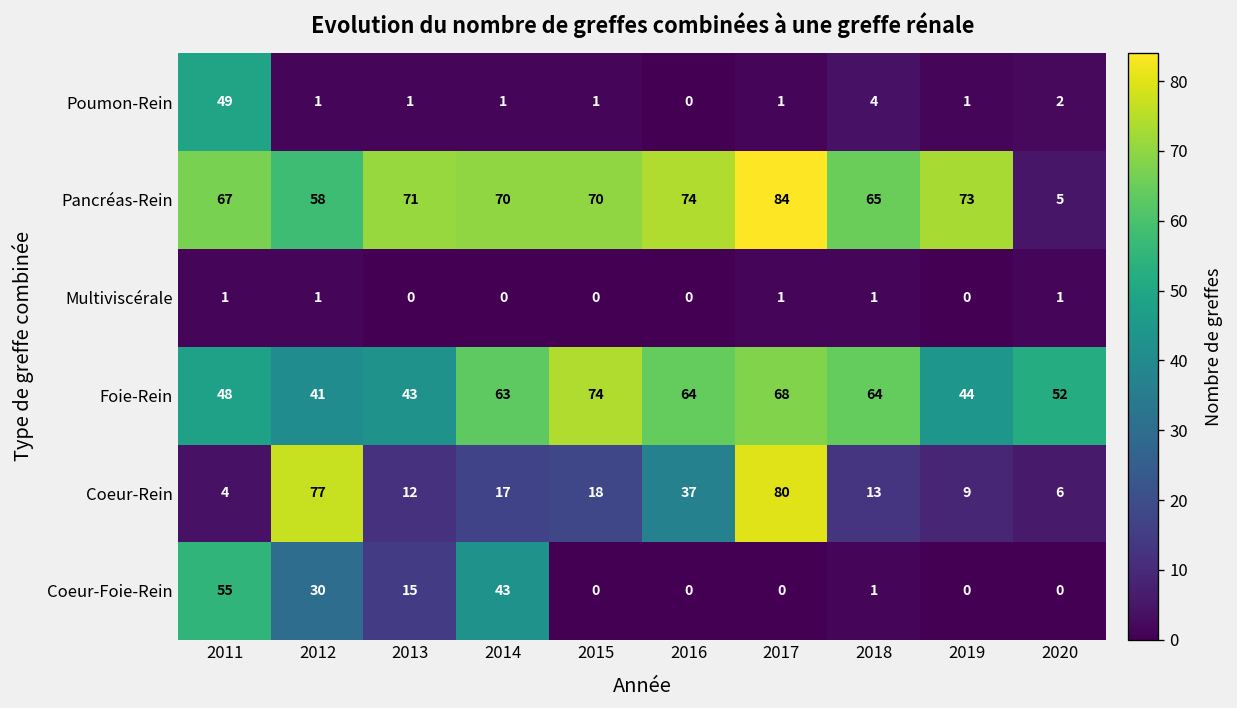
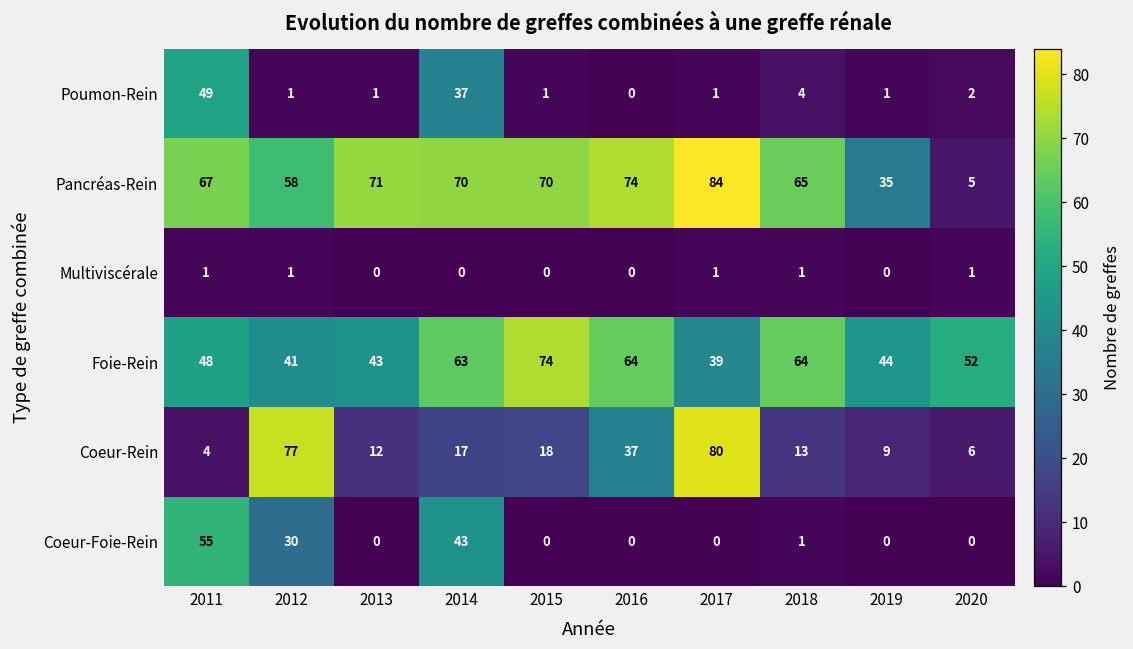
  {
    "Poumon-Rein": {
      "2011": 49,
      "2012": 1,
      "2013": 1,
-     "2014": 1,
+     "2014": 37,
      "2015": 1,
      "2016": 0,
      "2017": 1,
      "2018": 4,
      "2019": 1,
      "2020": 2
    },
    "Pancréas-Rein": {
      "2011": 67,
      "2012": 58,
      "2013": 71,
      "2014": 70,
      "2015": 70,
      "2016": 74,
      "2017": 84,
      "2018": 65,
-     "2019": 73,
+     "2019": 35,
      "2020": 5
    },
    "Multiviscérale": {
      "2011": 1,
      "2012": 1,
      "2013": 0,
      "2014": 0,
      "2015": 0,
      "2016": 0,
      "2017": 1,
      "2018": 1,
      "2019": 0,
      "2020": 1
    },
    "Foie-Rein": {
      "2011": 48,
      "2012": 41,
      "2013": 43,
      "2014": 63,
      "2015": 74,
      "2016": 64,
-     "2017": 68,
+     "2017": 39,
      "2018": 64,
      "2019": 44,
      "2020": 52
    },
    "Coeur-Rein": {
      "2011": 4,
      "2012": 77,
      "2013": 12,
      "2014": 17,
      "2015": 18,
      "2016": 37,
      "2017": 80,
      "2018": 13,
      "2019": 9,
      "2020": 6
    },
    "Coeur-Foie-Rein": {
      "2011": 55,
      "2012": 30,
-     "2013": 15,
+     "2013": 0,
      "2014": 43,
      "2015": 0,
      "2016": 0,
      "2017": 0,
      "2018": 1,
      "2019": 0,
      "2020": 0
    }
  }
